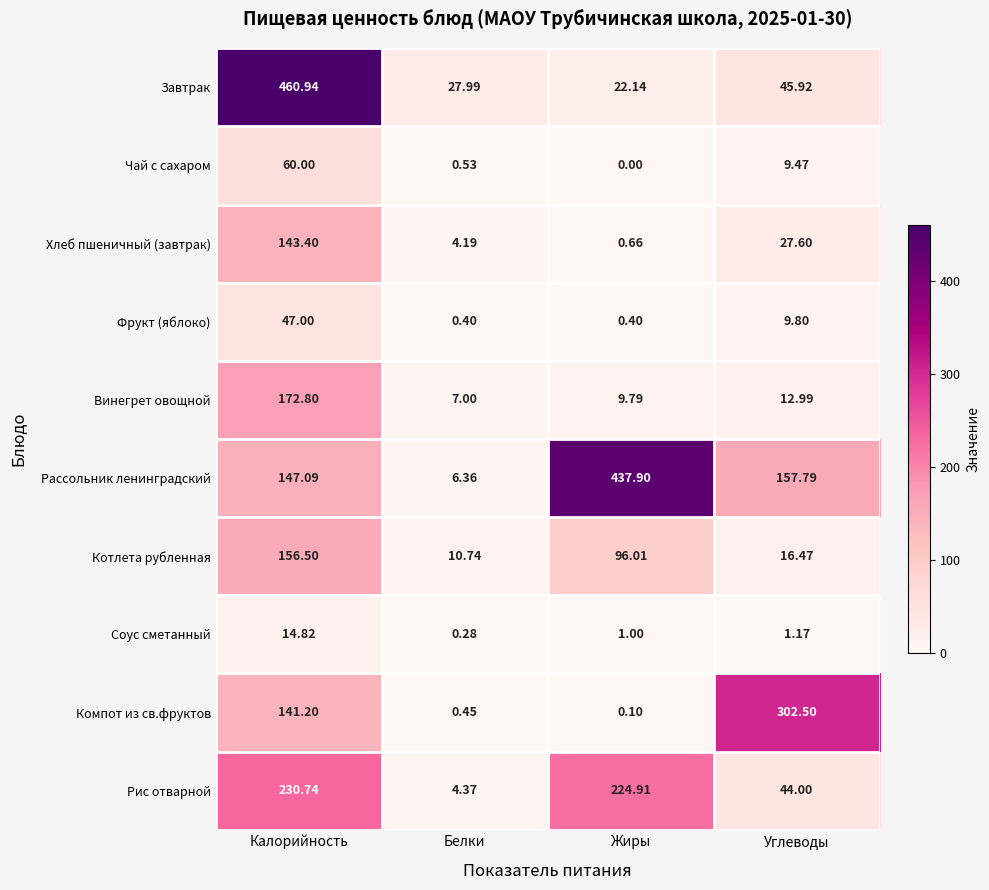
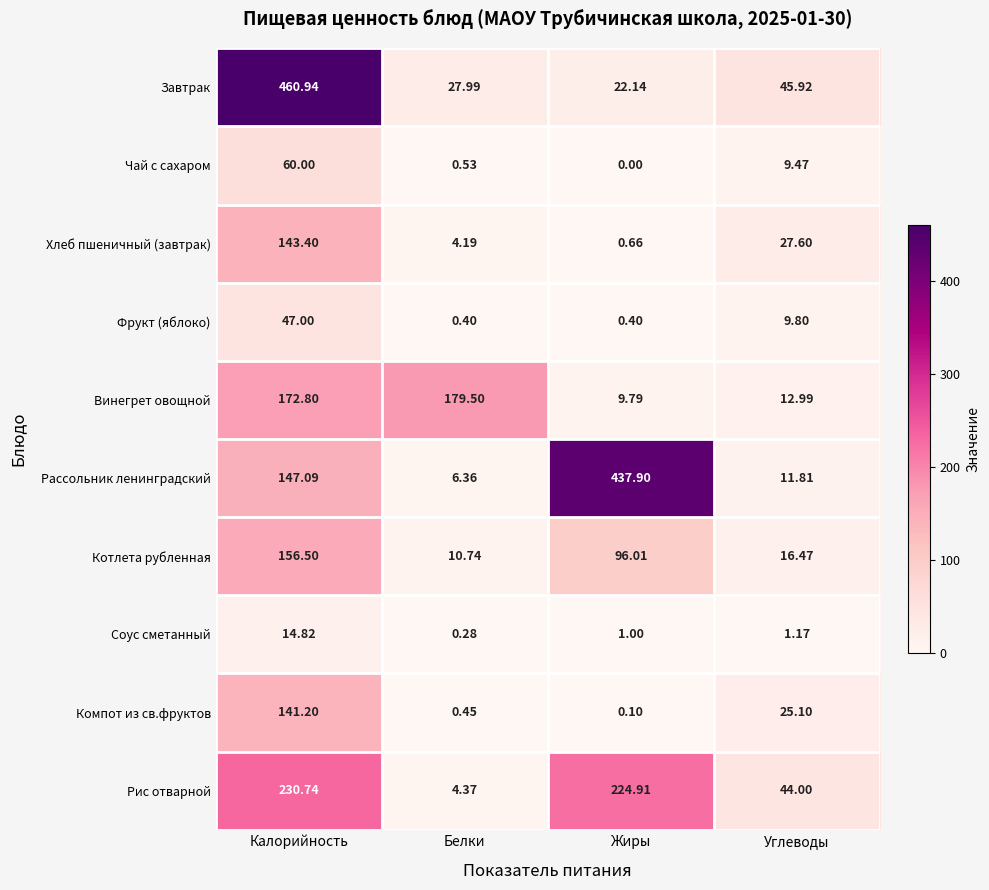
  {
    "Завтрак": {
      "Калорийность": 460.94,
      "Белки": 27.99,
      "Жиры": 22.14,
      "Углеводы": 45.92
    },
    "Чай с сахаром": {
      "Калорийность": 60.00,
      "Белки": 0.53,
      "Жиры": 0.00,
      "Углеводы": 9.47
    },
    "Хлеб пшеничный (завтрак)": {
      "Калорийность": 143.40,
      "Белки": 4.19,
      "Жиры": 0.66,
      "Углеводы": 27.60
    },
    "Фрукт (яблоко)": {
      "Калорийность": 47.00,
      "Белки": 0.40,
      "Жиры": 0.40,
      "Углеводы": 9.80
    },
    "Винегрет овощной": {
      "Калорийность": 172.80,
-     "Белки": 7.00,
+     "Белки": 179.50,
      "Жиры": 9.79,
      "Углеводы": 12.99
    },
    "Рассольник ленинградский": {
      "Калорийность": 147.09,
      "Белки": 6.36,
      "Жиры": 437.90,
-     "Углеводы": 157.79
+     "Углеводы": 11.81
    },
    "Котлета рубленная": {
      "Калорийность": 156.50,
      "Белки": 10.74,
      "Жиры": 96.01,
      "Углеводы": 16.47
    },
    "Соус сметанный": {
      "Калорийность": 14.82,
      "Белки": 0.28,
      "Жиры": 1.00,
      "Углеводы": 1.17
    },
    "Компот из св.фруктов": {
      "Калорийность": 141.20,
      "Белки": 0.45,
      "Жиры": 0.10,
-     "Углеводы": 302.50
+     "Углеводы": 25.10
    },
    "Рис отварной": {
      "Калорийность": 230.74,
      "Белки": 4.37,
      "Жиры": 224.91,
      "Углеводы": 44.00
    }
  }
